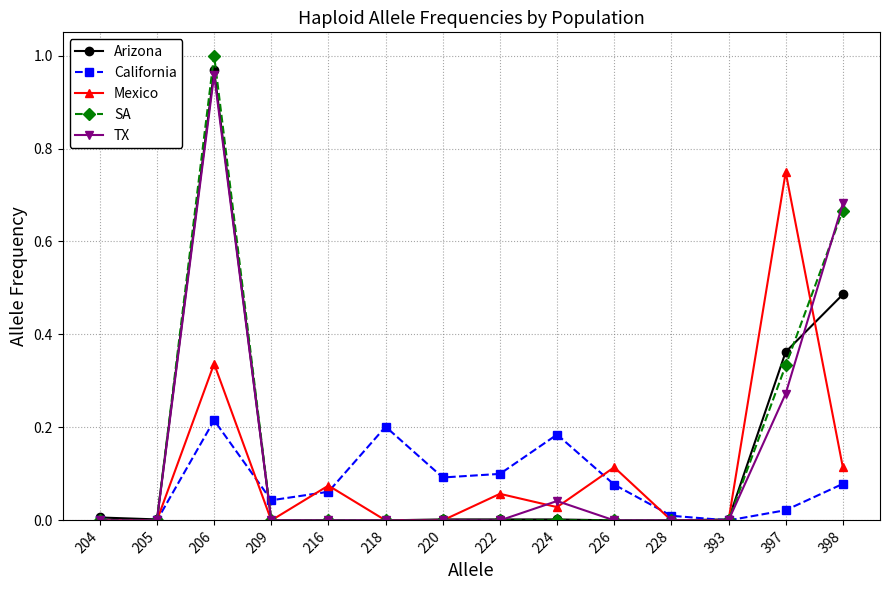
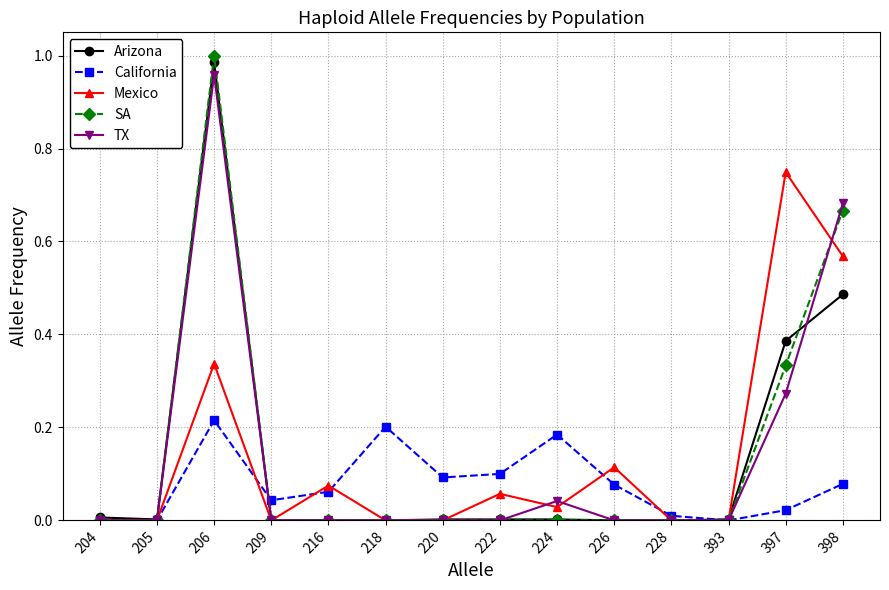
  {
    "Arizona": {
      "204": 0.01,
-     "206": 0.97,
-     "397": 0.36,
+     "206": 0.99,
+     "397": 0.39,
      "398": 0.49
    },
    "California": {
      "206": 0.22,
      "209": 0.04,
      "216": 0.06,
      "218": 0.20,
      "220": 0.09,
      "222": 0.10,
      "224": 0.18,
      "226": 0.08,
      "228": 0.01,
      "397": 0.02,
      "398": 0.08
    },
    "Mexico": {
      "206": 0.34,
      "216": 0.07,
      "222": 0.06,
      "224": 0.03,
      "226": 0.11,
      "397": 0.75,
-     "398": 0.11
+     "398": 0.57
    },
    "SA": {
      "206": 1.00,
      "397": 0.33,
      "398": 0.67
    },
    "TX": {
      "206": 0.96,
      "224": 0.04,
      "397": 0.27,
      "398": 0.68
    }
  }
